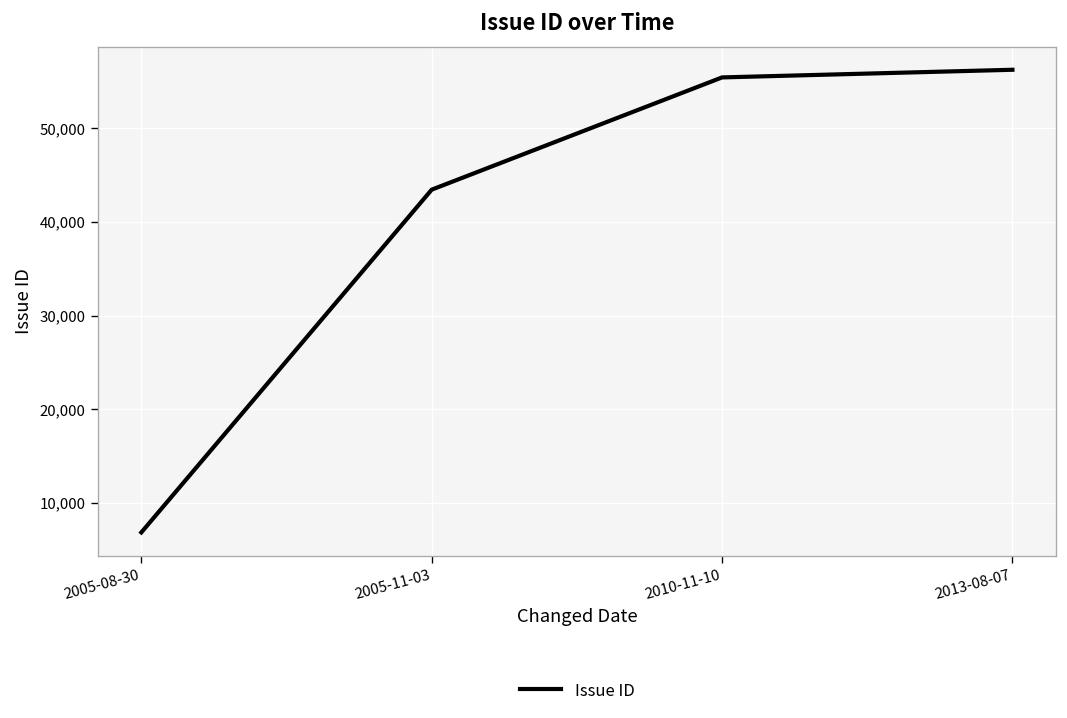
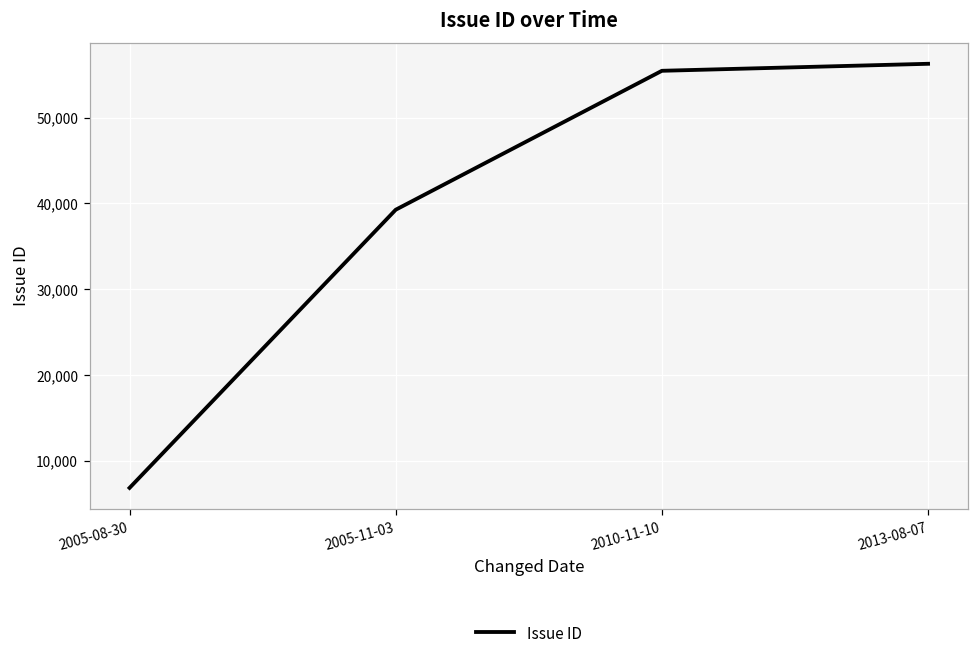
  {
    "2005-08-30": "7,000",
-   "2005-11-03": "43,000",
+   "2005-11-03": "39,000",
    "2010-11-10": "55,000",
    "2013-08-07": "56,000"
  }
